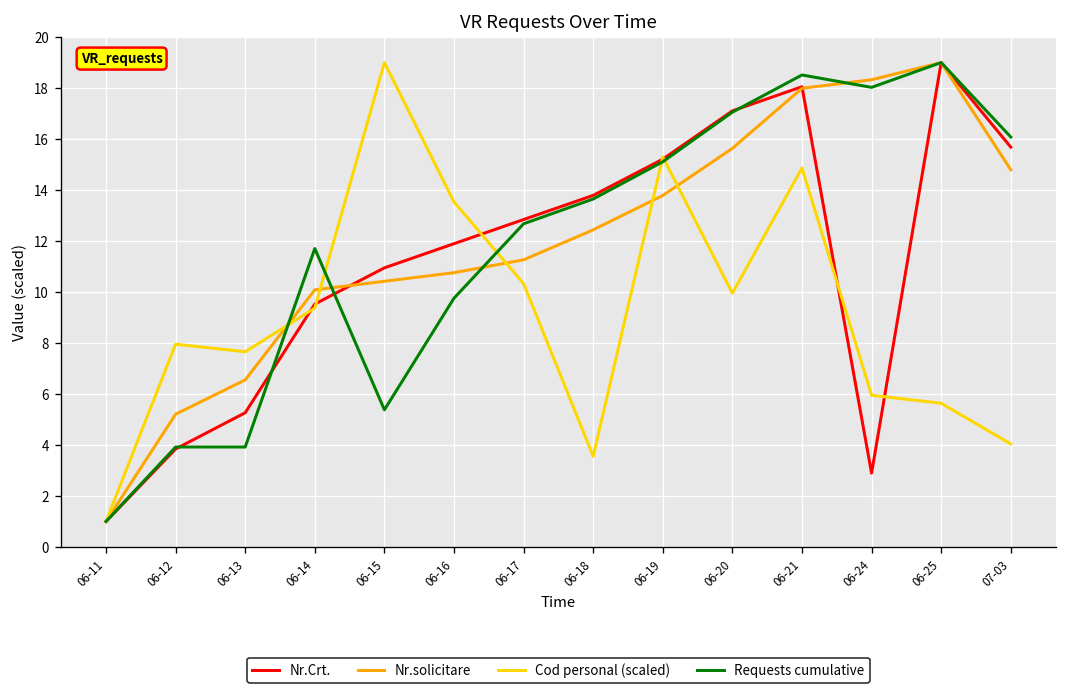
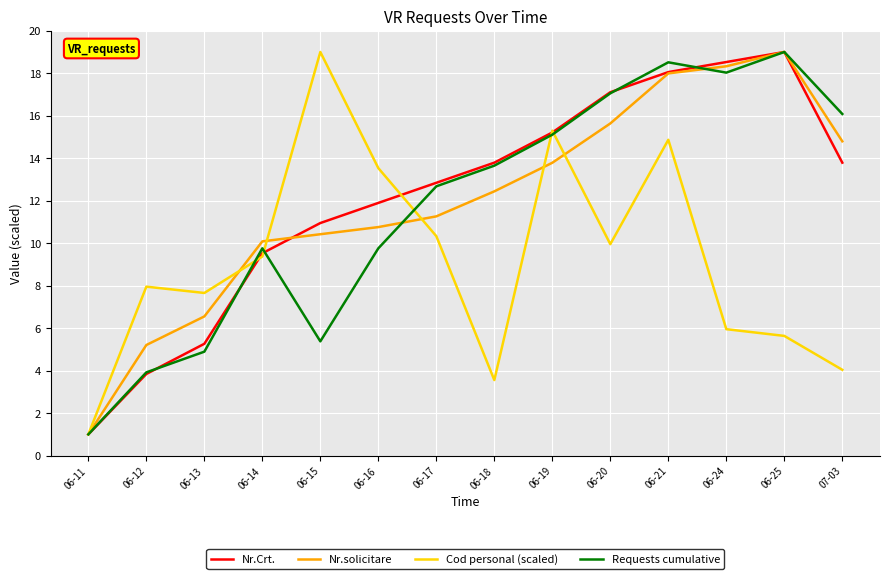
  {
    "Nr.Crt.": {
      "06-13": 5.3,
      "06-14": 9.5,
      "06-15": 10.9,
      "06-16": 11.9,
      "06-17": 12.8,
      "06-18": 13.8,
-     "06-24": 2.9,
-     "07-03": 15.7
+     "06-24": 18.5,
+     "07-03": 13.8
    },
    "Requests cumulative": {
-     "06-13": 3.9,
-     "06-14": 11.7,
+     "06-13": 4.9,
+     "06-14": 9.8,
      "06-15": 5.4,
      "06-16": 9.8,
      "06-17": 12.7,
      "06-18": 13.6,
      "06-21": 18.5,
      "06-24": 18.0,
      "07-03": 16.1
    }
  }
